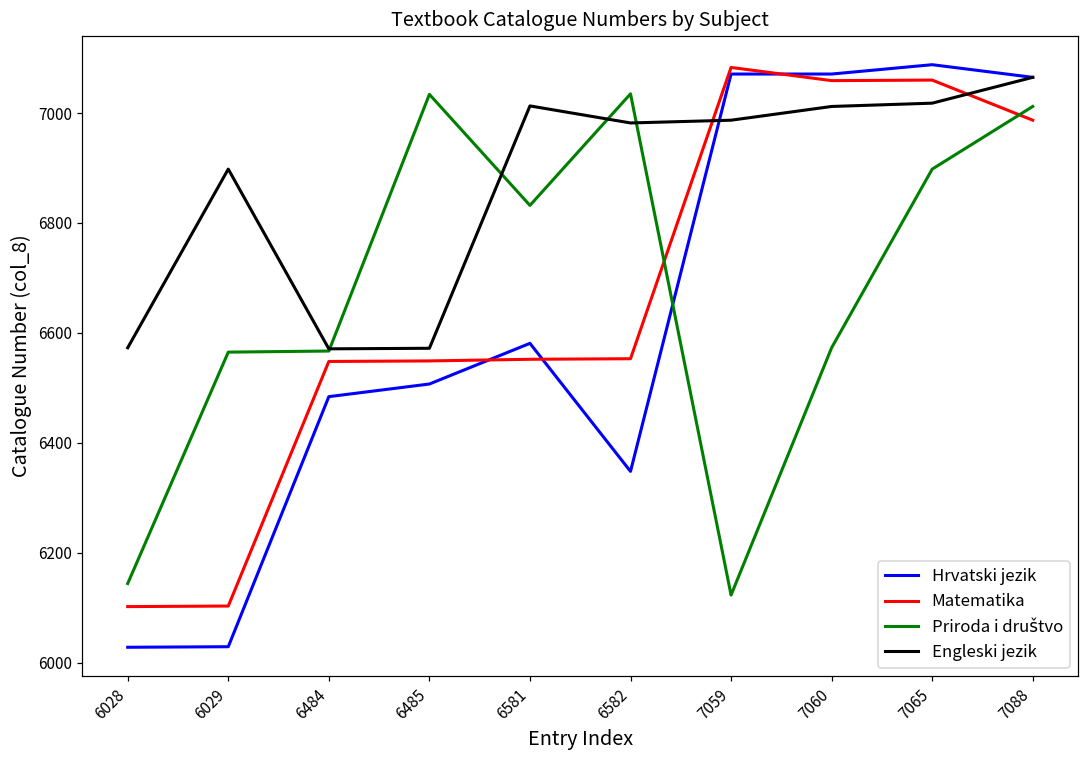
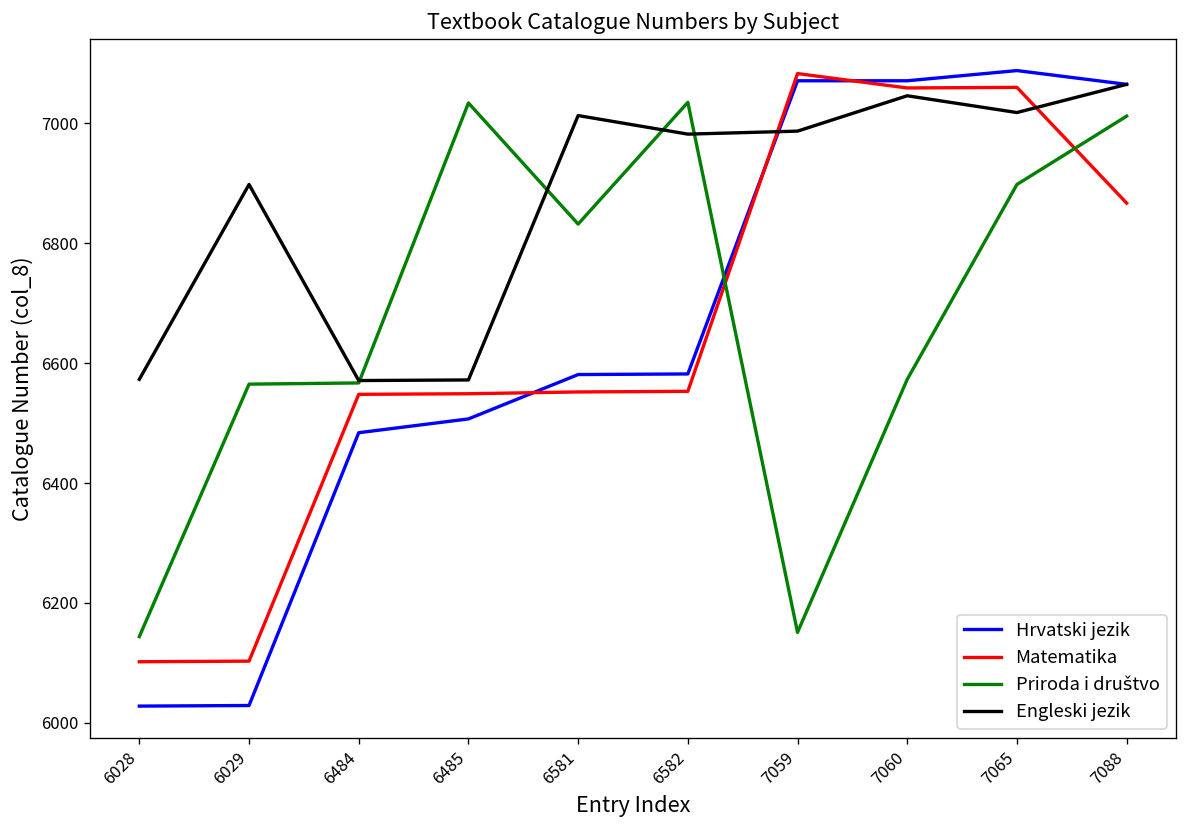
  {
    "Hrvatski jezik": {
      "6028": 6030,
      "6029": 6030,
      "6484": 6480,
      "6485": 6510,
      "6581": 6580,
-     "6582": 6350,
+     "6582": 6580,
      "7059": 7070,
      "7060": 7070,
      "7065": 7090
    },
    "Matematika": {
      "6028": 6100,
      "6029": 6100,
      "6484": 6550,
      "6485": 6550,
      "6581": 6550,
      "6582": 6550,
      "7059": 7080,
      "7060": 7060,
      "7065": 7060,
-     "7088": 6990
+     "7088": 6870
    },
    "Priroda i društvo": {
      "6028": 6140,
      "6029": 6570,
      "6485": 7030,
      "6581": 6830,
      "6582": 7040,
-     "7059": 6120,
+     "7059": 6150,
      "7060": 6570,
      "7065": 6900,
      "7088": 7010
    },
    "Engleski jezik": {
      "6028": 6570,
      "6029": 6900,
      "6485": 6570,
      "6581": 7010,
      "6582": 6980,
      "7059": 6990,
-     "7060": 7010,
+     "7060": 7050,
      "7065": 7020
    }
  }
